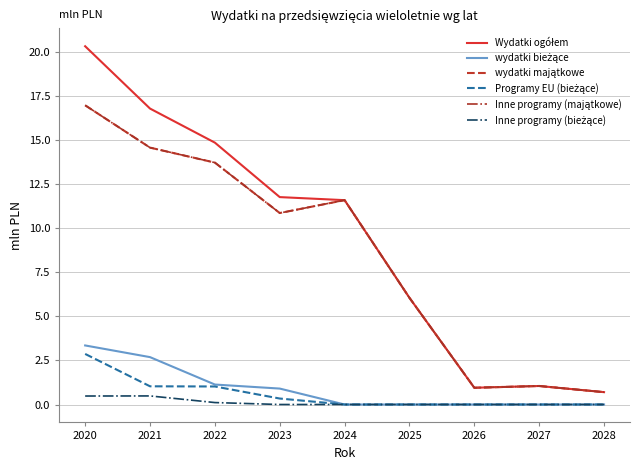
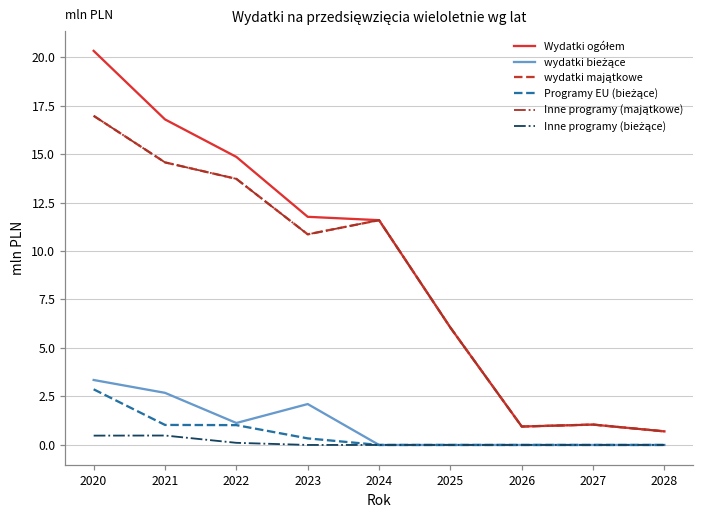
  {
    "wydatki bieżące": {
      "2020": 3.3,
      "2021": 2.7,
-     "2023": 0.9
+     "2023": 2.1
    },
    "Programy EU (bieżące)": {
      "2020": 2.9,
      "2021": 1.0,
      "2023": 0.3
    },
    "Inne programy (bieżące)": {
      "2020": 0.5,
      "2021": 0.5,
      "2022": 0.1,
      "2023": 0.0
    }
  }
